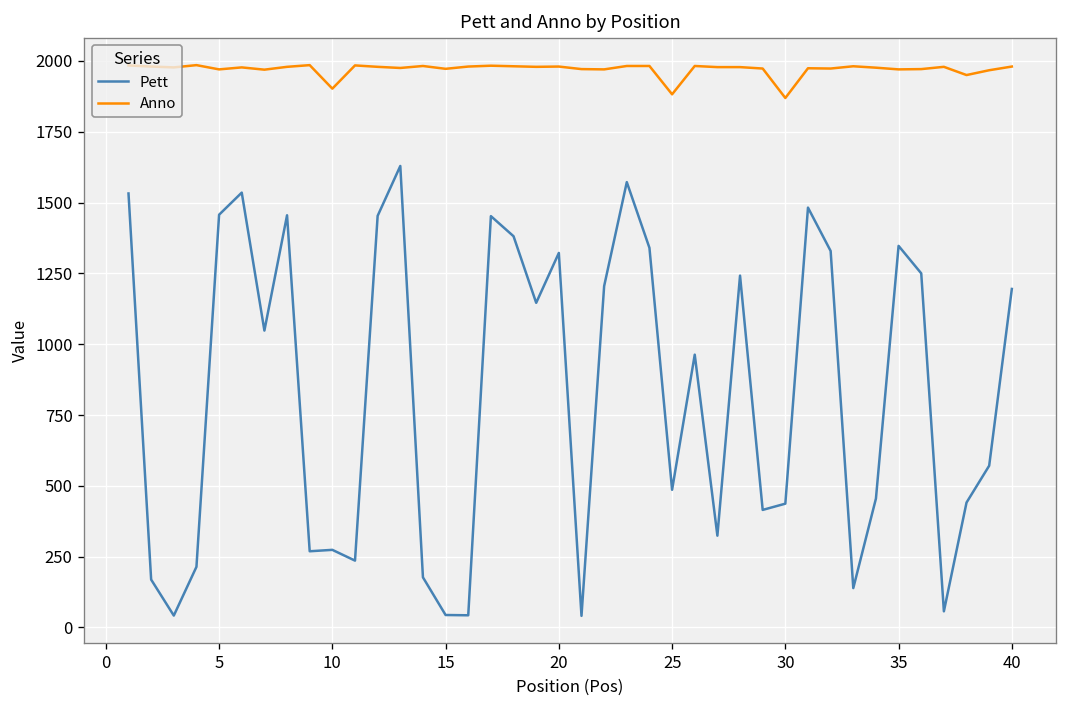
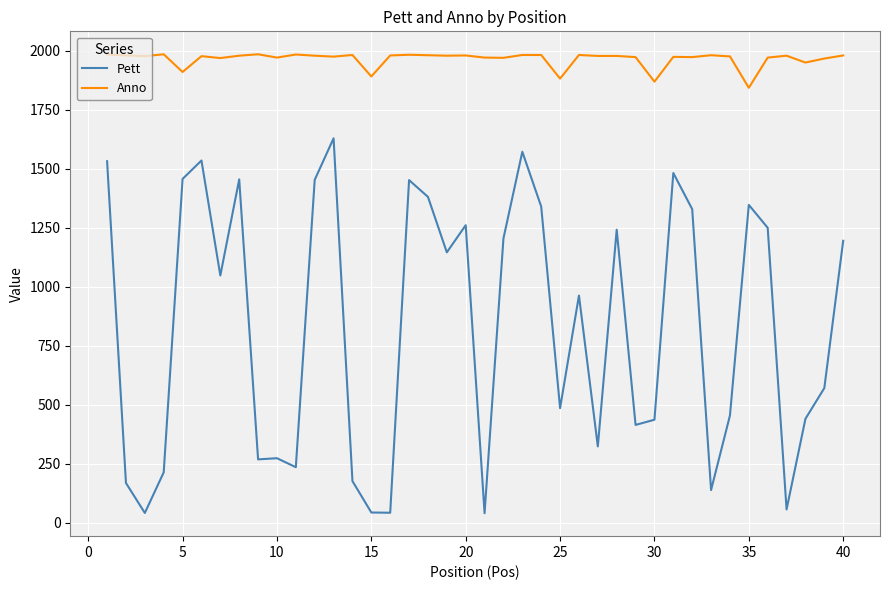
  {
    "Pett": {
      "5": 1460,
      "10": 270,
      "15": 40,
-     "20": 1320,
+     "20": 1260,
      "25": 490,
      "30": 440,
      "35": 1350,
      "40": 1200
    },
    "Anno": {
-     "5": 1970,
-     "10": 1900,
-     "15": 1970,
+     "5": 1910,
+     "10": 1970,
+     "15": 1890,
      "20": 1980,
      "25": 1880,
      "30": 1870,
-     "35": 1970,
+     "35": 1840,
      "40": 1980
    }
  }
